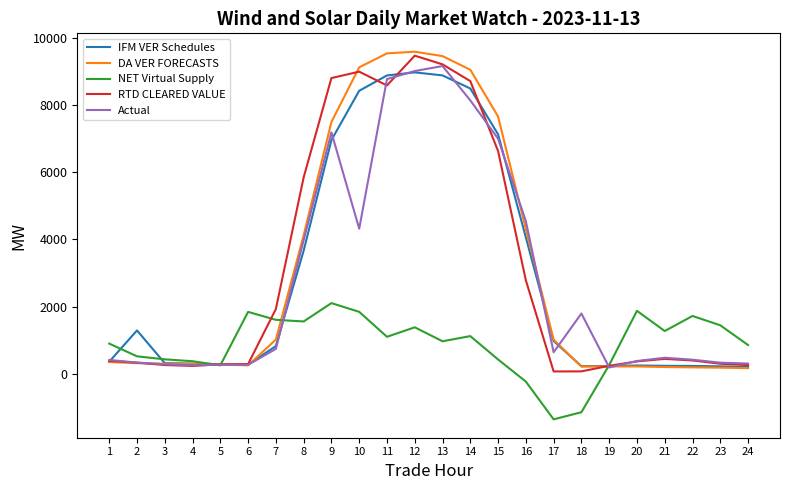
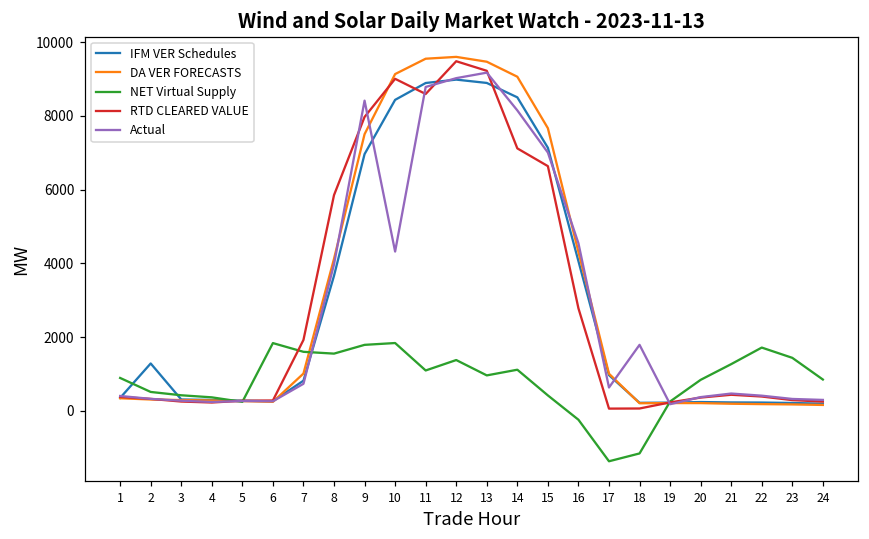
  {
    "IFM VER Schedules": {
      "2": 1300,
      "7": 800,
      "8": 3700,
      "9": 7000,
      "10": 8400,
      "11": 8900,
      "13": 8900,
      "14": 8500,
      "15": 7100,
      "16": 4100
    },
    "DA VER FORECASTS": {
      "7": 1000,
      "8": 4100,
      "9": 7500,
      "10": 9100,
      "11": 9600,
      "12": 9600,
      "13": 9500,
      "14": 9100,
      "15": 7700,
      "16": 4300
    },
    "NET Virtual Supply": {
      "1": 900,
      "2": 500,
      "3": 400,
      "6": 1800,
      "7": 1600,
      "8": 1600,
-     "9": 2100,
+     "9": 1800,
      "10": 1800,
      "11": 1100,
      "12": 1400,
      "13": 1000,
      "14": 1100,
      "15": 400,
      "16": -200,
      "17": -1400,
      "18": -1200,
-     "20": 1900,
+     "20": 800,
      "21": 1300,
      "22": 1700,
      "23": 1400,
      "24": 900
    },
    "RTD CLEARED VALUE": {
      "7": 1900,
      "8": 5900,
-     "9": 8800,
+     "9": 8000,
      "10": 9000,
      "11": 8600,
      "12": 9500,
-     "14": 8700,
+     "14": 7100,
      "15": 6600,
      "16": 2800,
      "17": 100,
      "18": 100
    },
    "Actual": {
      "7": 700,
      "8": 4000,
-     "9": 7200,
+     "9": 8400,
      "10": 4300,
      "11": 8800,
      "14": 8200,
      "15": 7000,
      "16": 4500,
      "17": 600,
      "18": 1800
    }
  }
